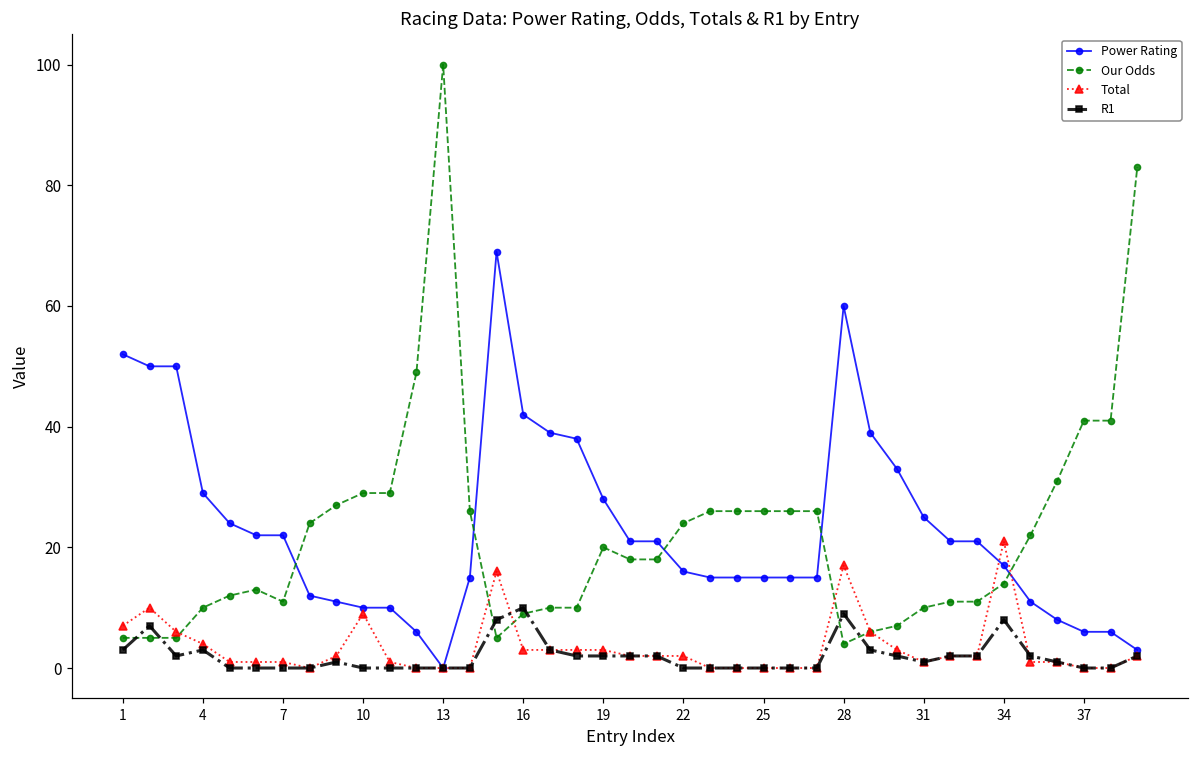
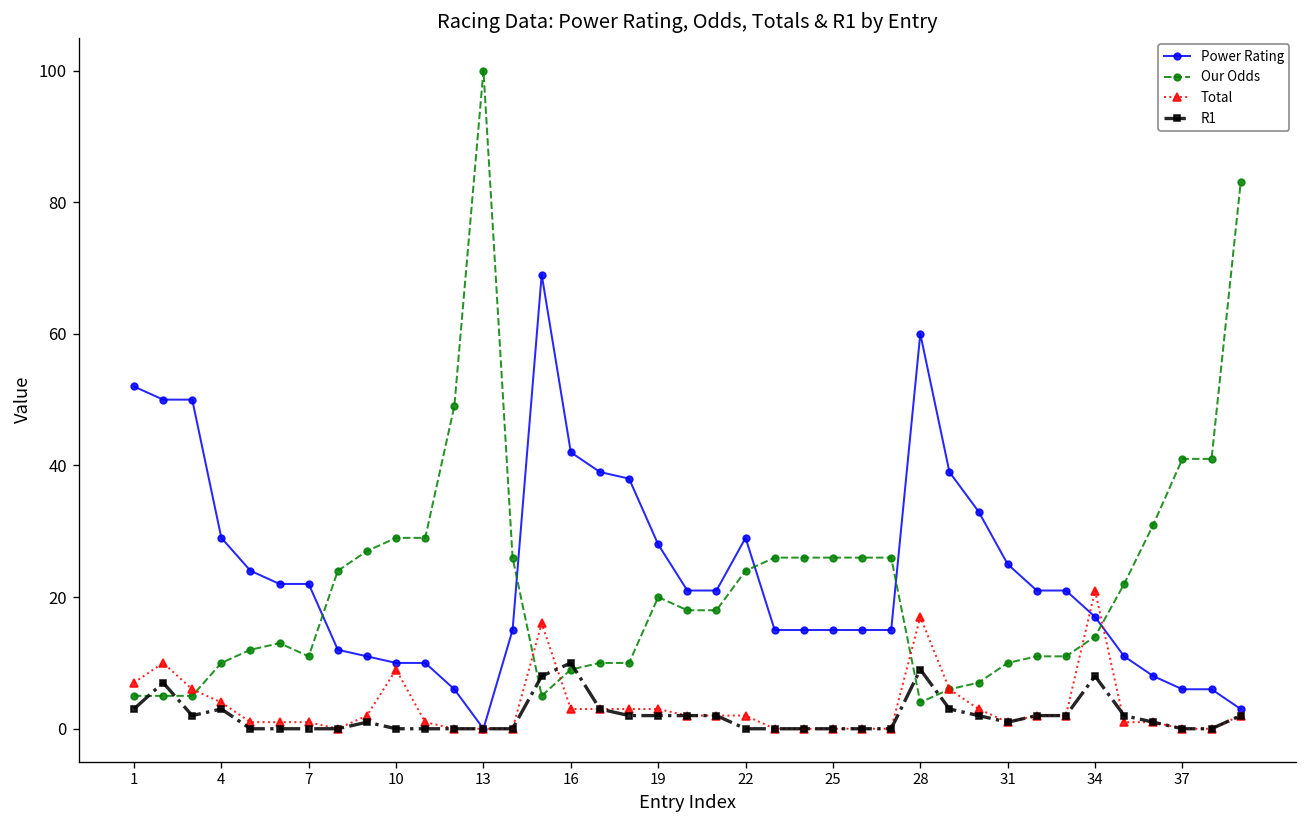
  {
    "Power Rating": {
      "1": 52,
      "4": 29,
      "7": 22,
      "10": 10,
      "16": 42,
      "19": 28,
-     "22": 16,
+     "22": 29,
      "25": 15,
      "28": 60,
      "31": 25,
      "34": 17,
      "37": 6
    },
    "Our Odds": {
      "1": 5,
      "4": 10,
      "7": 11,
      "10": 29,
      "13": 100,
      "16": 9,
      "19": 20,
      "22": 24,
      "25": 26,
      "28": 4,
      "31": 10,
      "34": 14,
      "37": 41
    },
    "Total": {
      "1": 7,
      "4": 4,
      "7": 1,
      "10": 9,
      "16": 3,
      "19": 3,
      "22": 2,
      "28": 17,
      "34": 21
    },
    "R1": {
      "1": 3,
      "4": 3,
      "7": 0,
      "10": 0,
      "16": 10,
      "19": 2,
      "22": 0,
      "28": 9,
      "34": 8
    }
  }
